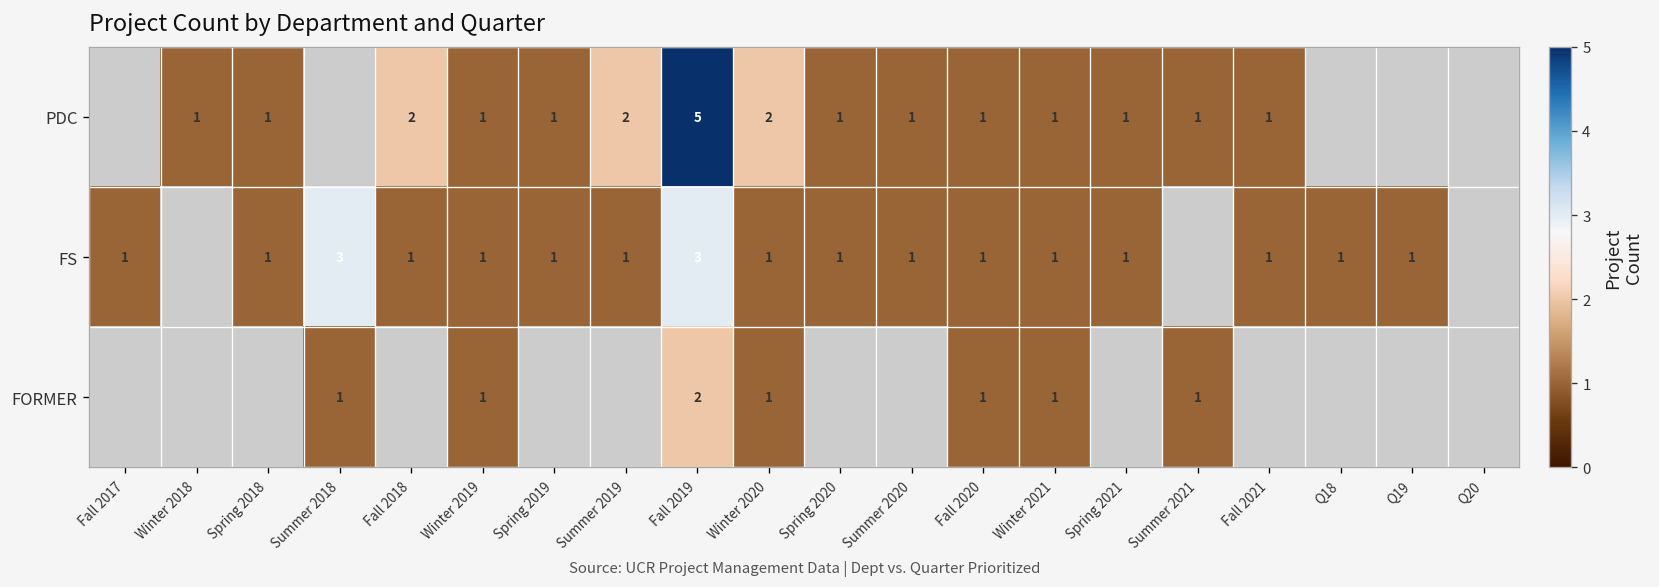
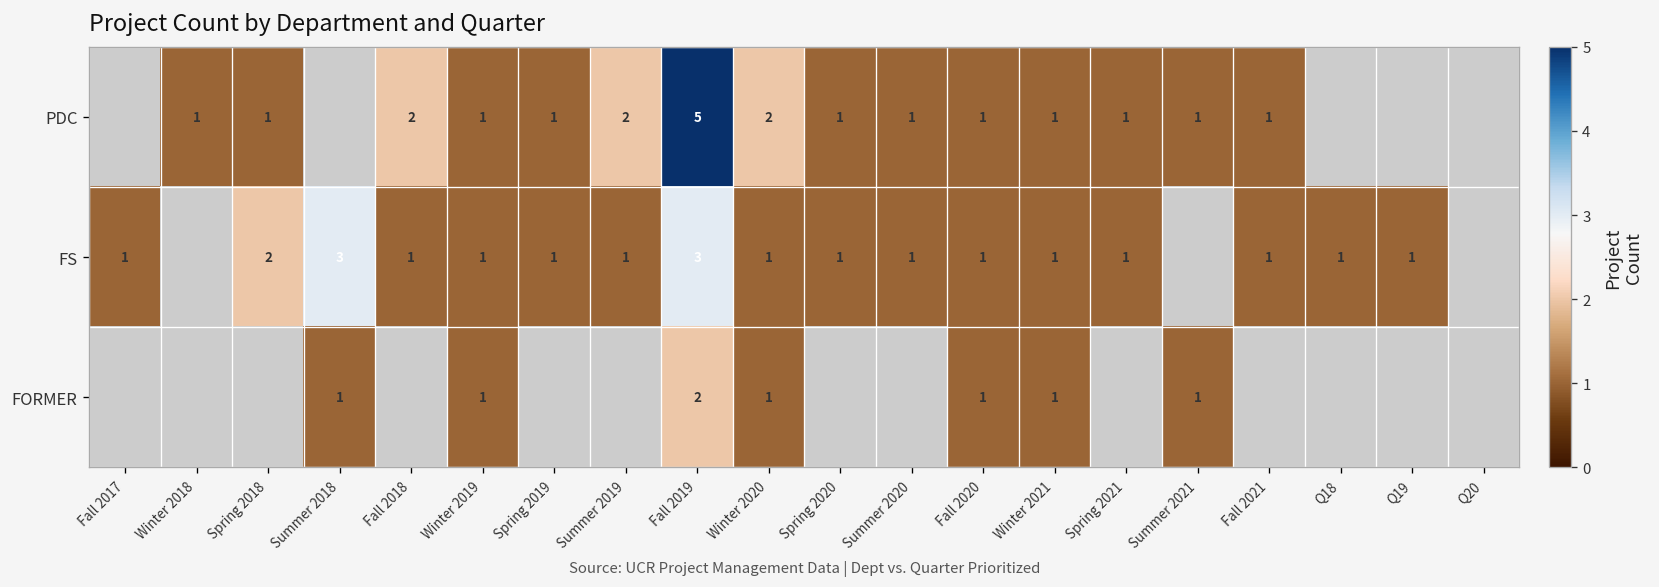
  {
    "PDC": {
      "Winter 2018": 1,
      "Spring 2018": 1,
      "Fall 2018": 2,
      "Winter 2019": 1,
      "Spring 2019": 1,
      "Summer 2019": 2,
      "Fall 2019": 5,
      "Winter 2020": 2,
      "Spring 2020": 1,
      "Summer 2020": 1,
      "Fall 2020": 1,
      "Winter 2021": 1,
      "Spring 2021": 1,
      "Summer 2021": 1,
      "Fall 2021": 1
    },
    "FS": {
      "Fall 2017": 1,
-     "Spring 2018": 1,
+     "Spring 2018": 2,
      "Fall 2018": 1,
      "Winter 2019": 1,
      "Spring 2019": 1,
      "Summer 2019": 1,
      "Winter 2020": 1,
      "Spring 2020": 1,
      "Summer 2020": 1,
      "Fall 2020": 1,
      "Winter 2021": 1,
      "Spring 2021": 1,
      "Fall 2021": 1,
      "Q18": 1,
      "Q19": 1
    },
    "FORMER": {
      "Summer 2018": 1,
      "Winter 2019": 1,
      "Fall 2019": 2,
      "Winter 2020": 1,
      "Fall 2020": 1,
      "Winter 2021": 1,
      "Summer 2021": 1
    }
  }
